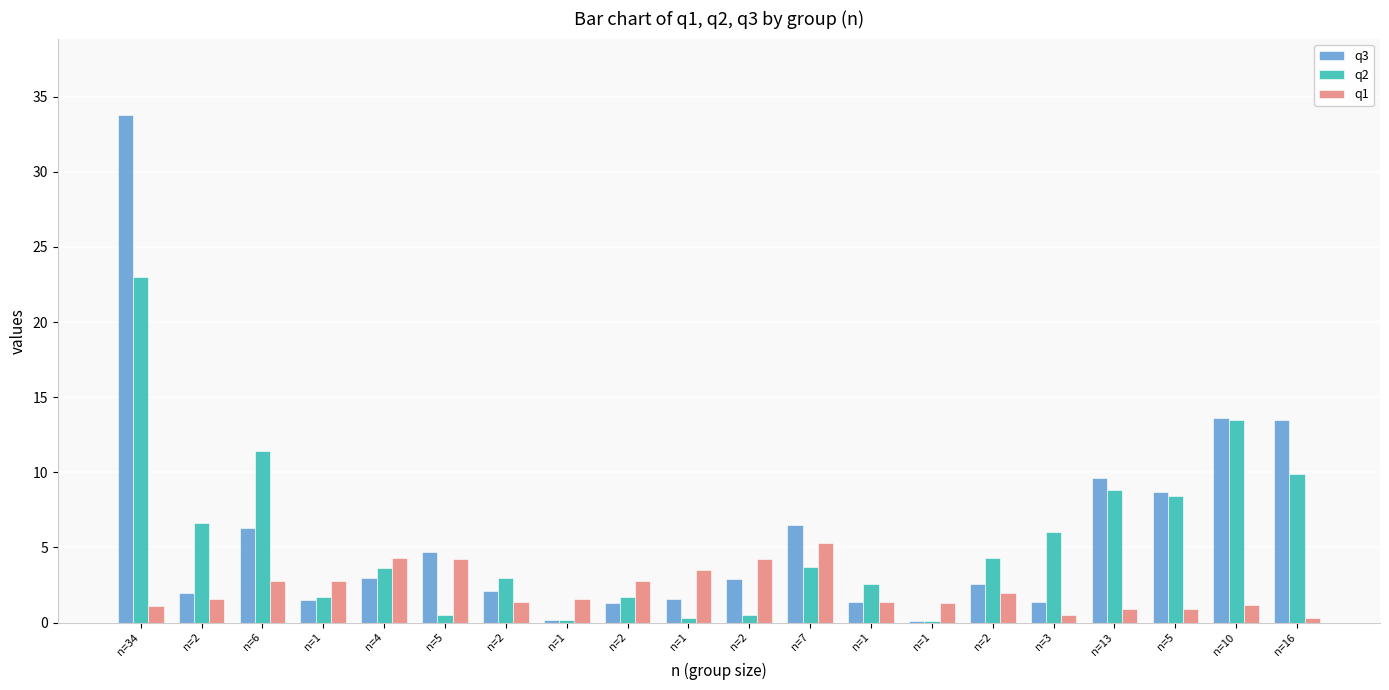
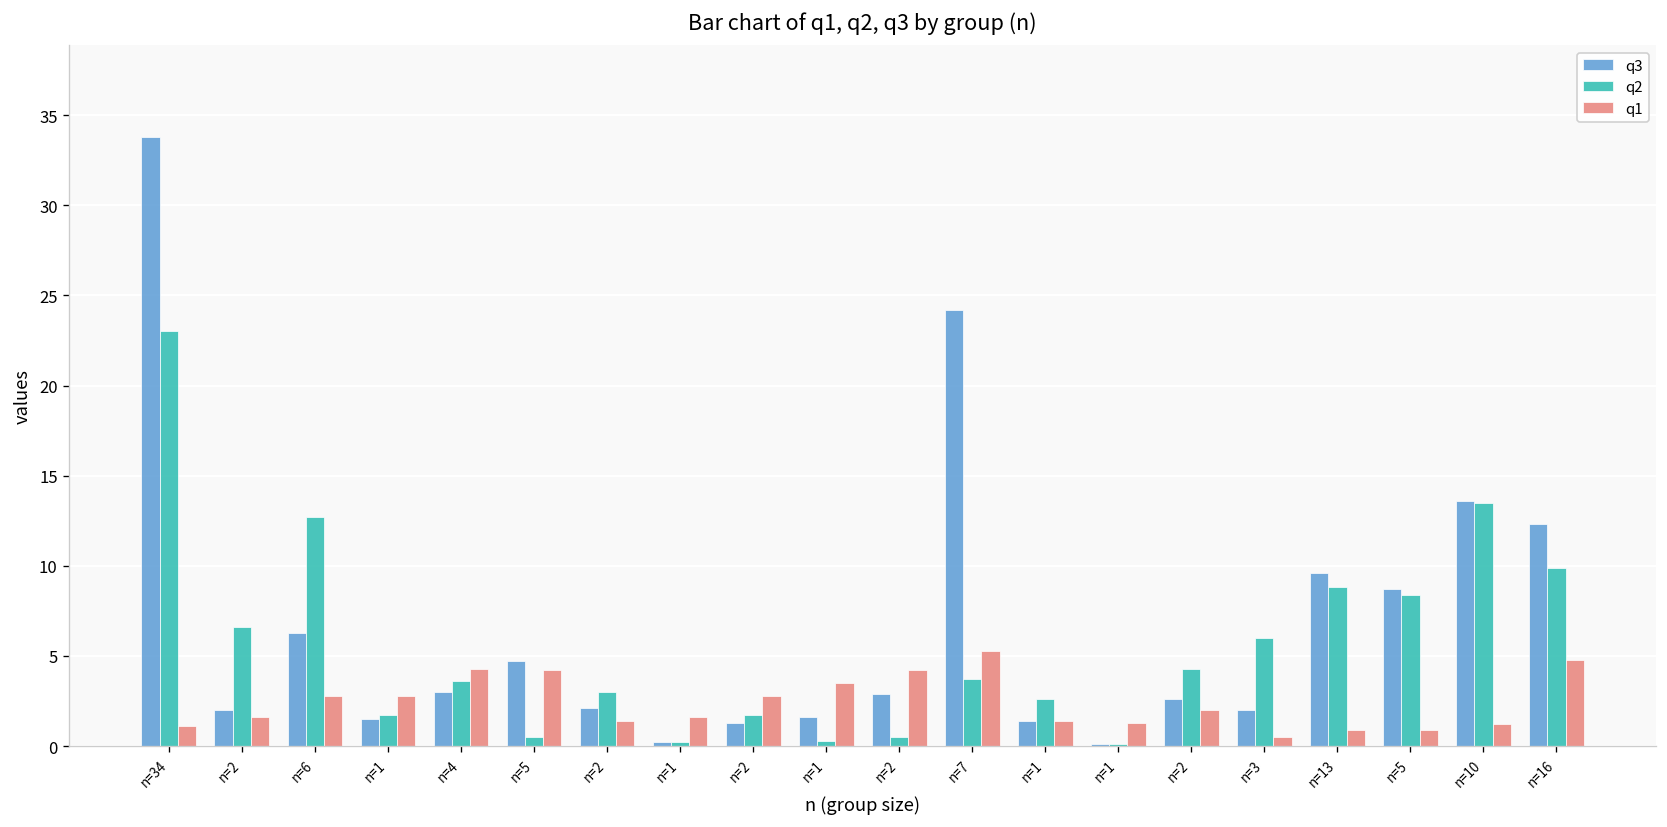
  {
    "q3": {
      "n=34": 33.8,
      "n=6": 6.3,
      "n=4": 3.0,
-     "n=7": 6.5,
-     "n=3": 1.4,
+     "n=7": 24.2,
+     "n=3": 2.0,
      "n=13": 9.6,
      "n=10": 13.6,
-     "n=16": 13.5
+     "n=16": 12.3
    },
    "q2": {
      "n=34": 23.0,
-     "n=6": 11.4,
+     "n=6": 12.7,
      "n=4": 3.6,
      "n=7": 3.7,
      "n=3": 6.0,
      "n=13": 8.8,
      "n=10": 13.5,
      "n=16": 9.9
    },
    "q1": {
      "n=34": 1.1,
      "n=6": 2.8,
      "n=4": 4.3,
      "n=7": 5.3,
      "n=3": 0.5,
      "n=13": 0.9,
      "n=10": 1.2,
-     "n=16": 0.3
+     "n=16": 4.8
    }
  }
